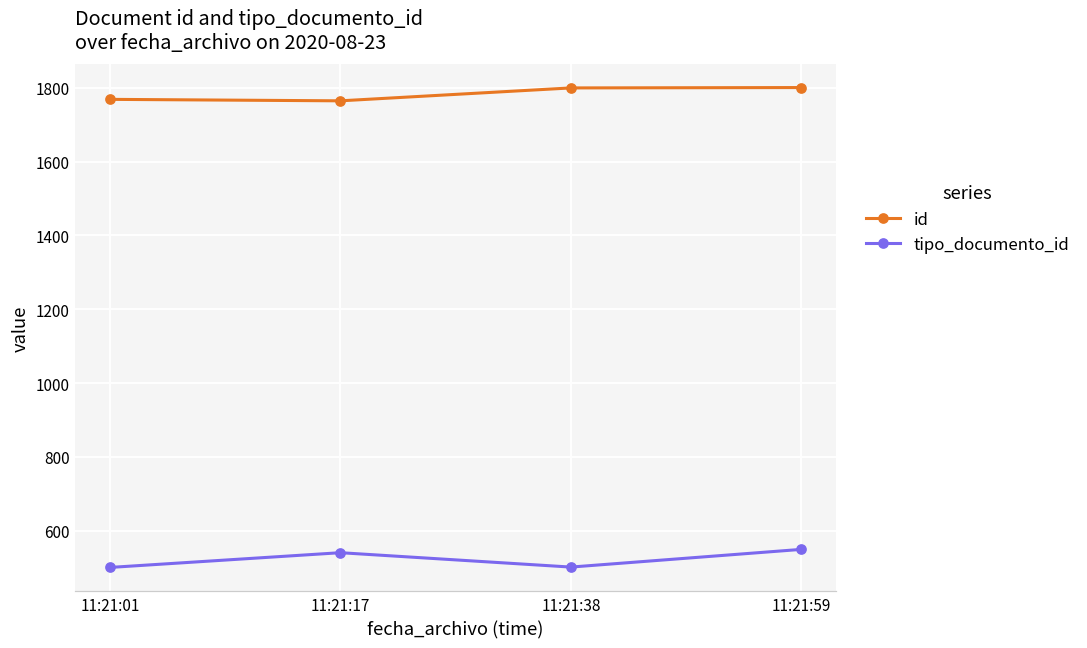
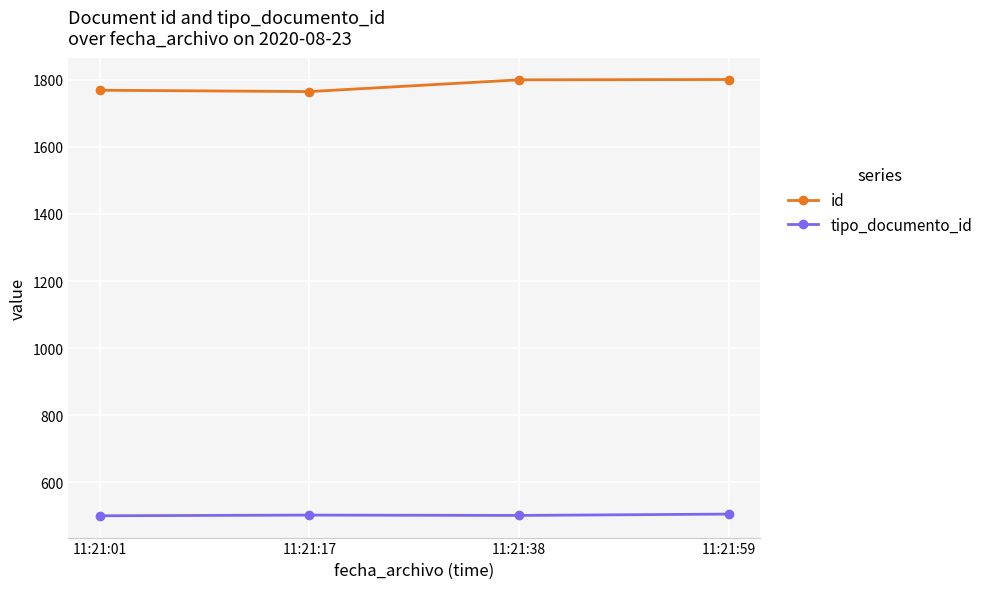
  {
    "id": {
      "11:21:01": 1770,
      "11:21:17": 1770,
      "11:21:38": 1800,
      "11:21:59": 1800
    },
    "tipo_documento_id": {
      "11:21:01": 500,
-     "11:21:17": 540,
+     "11:21:17": 500,
      "11:21:38": 500,
-     "11:21:59": 550
+     "11:21:59": 510
    }
  }
